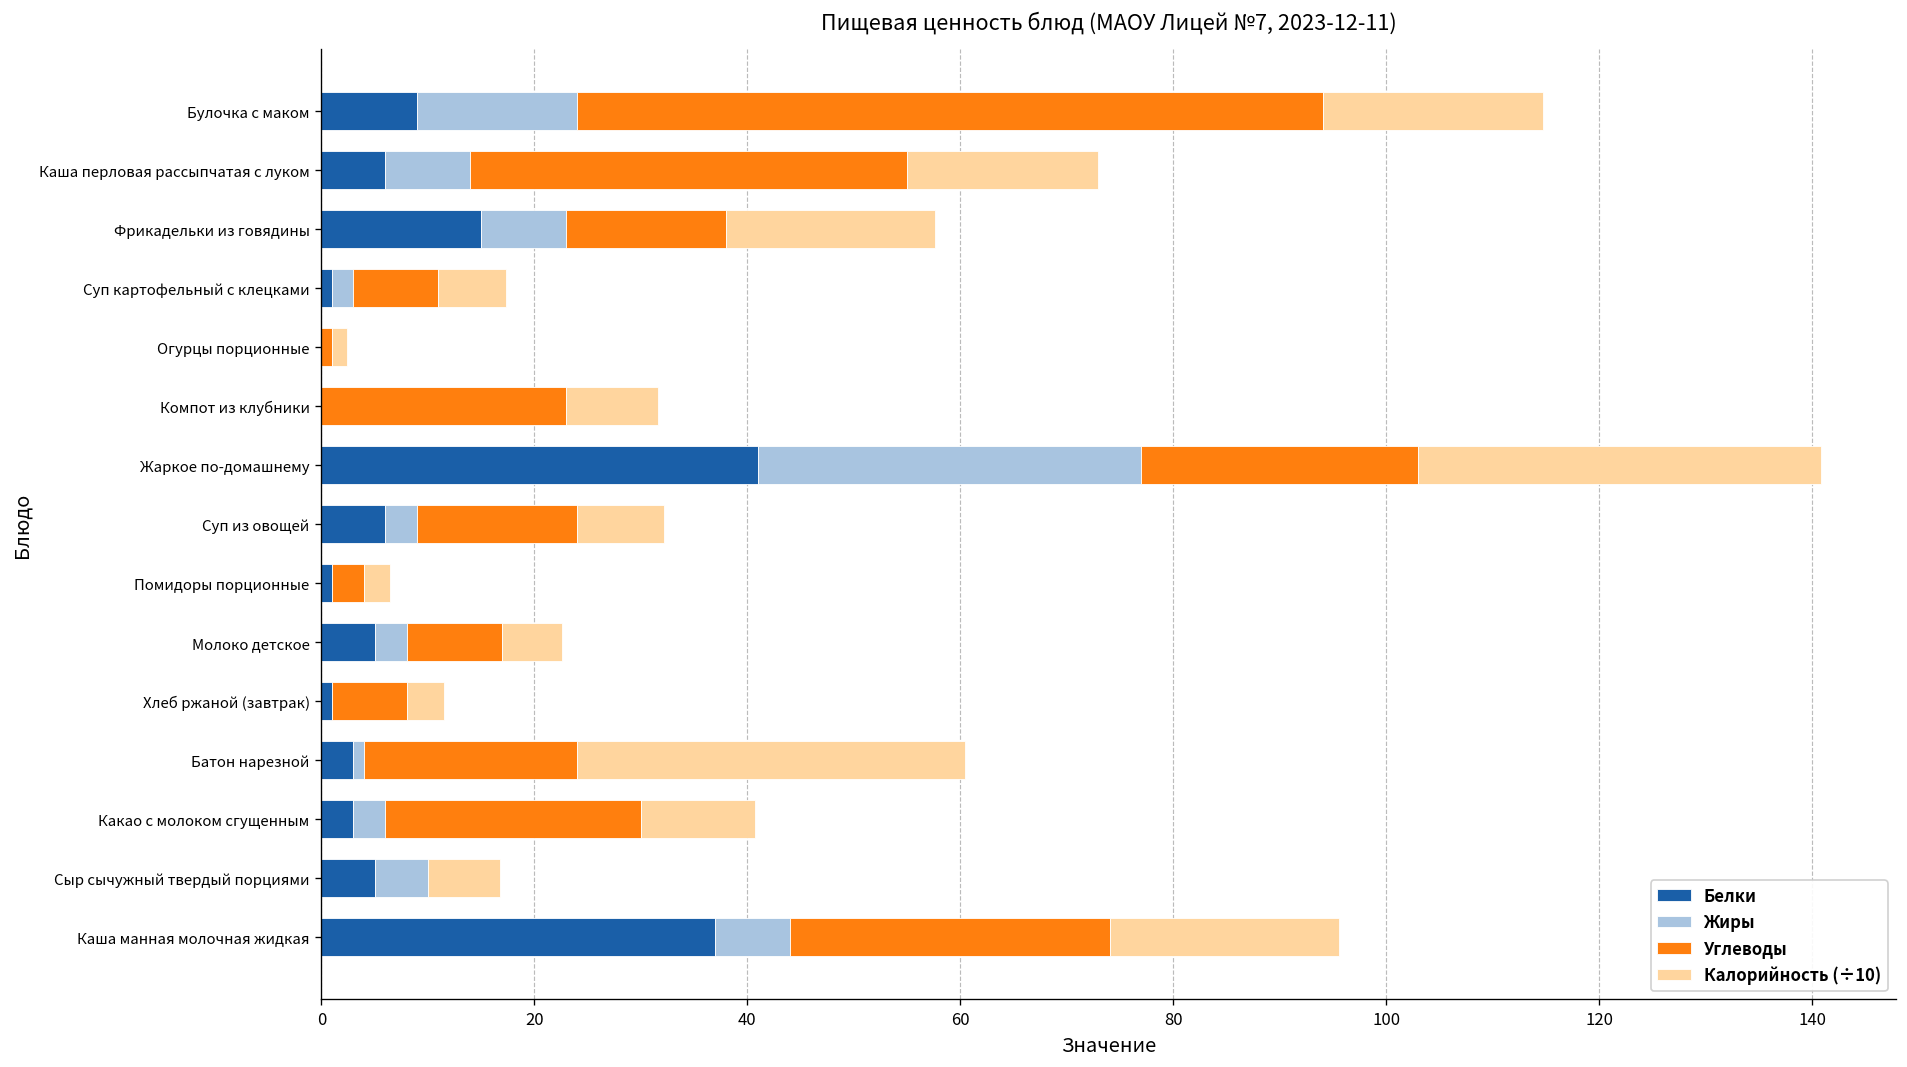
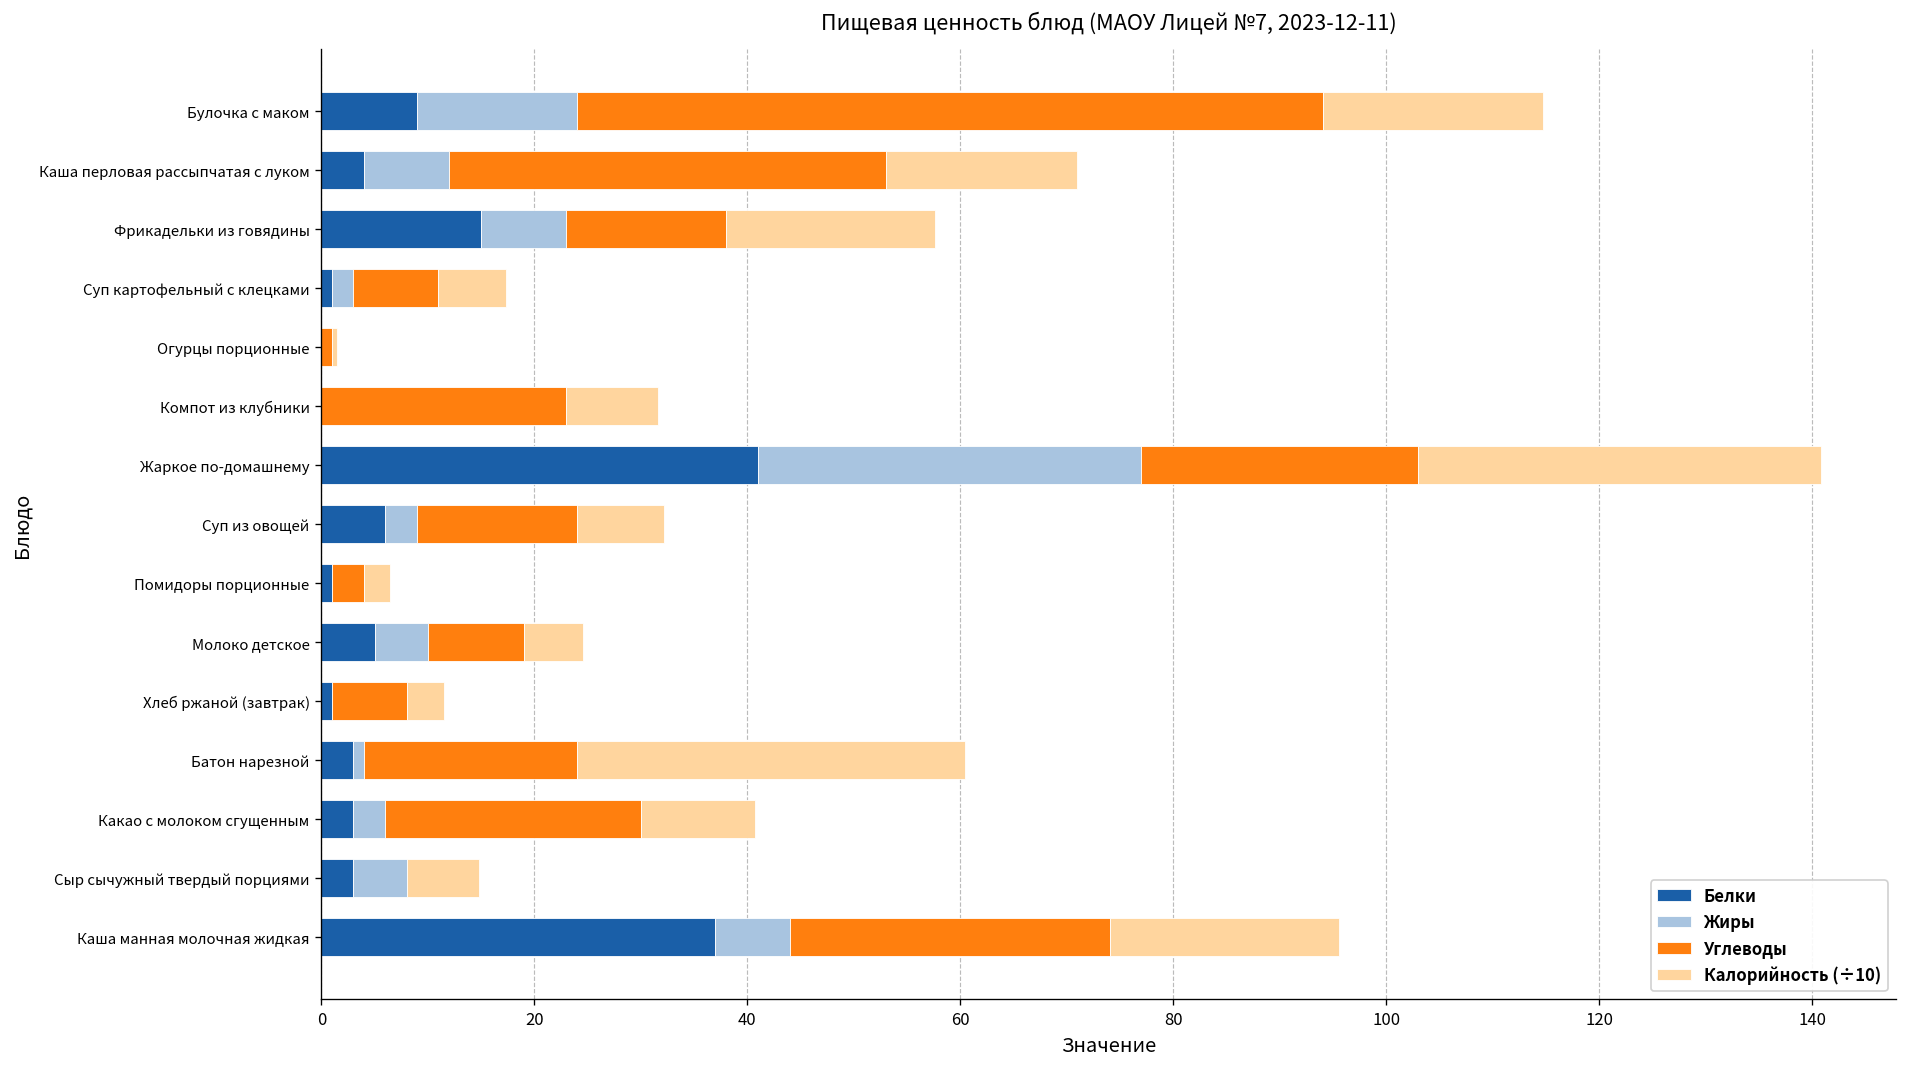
  {
    "Белки": {
      "Булочка с маком": 9,
-     "Каша перловая рассыпчатая с луком": 6,
+     "Каша перловая рассыпчатая с луком": 4,
      "Фрикадельки из говядины": 15,
      "Суп картофельный с клецками": 1,
      "Огурцы порционные": 0,
      "Компот из клубники": 0,
      "Жаркое по-домашнему": 41,
      "Суп из овощей": 6,
      "Помидоры порционные": 1,
      "Молоко детское": 5,
      "Хлеб ржаной (завтрак)": 1,
      "Батон нарезной": 3,
      "Какао с молоком сгущенным": 3,
-     "Сыр сычужный твердый порциями": 5,
+     "Сыр сычужный твердый порциями": 3,
      "Каша манная молочная жидкая": 37
    },
    "Жиры": {
      "Булочка с маком": 15,
      "Каша перловая рассыпчатая с луком": 8,
      "Фрикадельки из говядины": 8,
      "Суп картофельный с клецками": 2,
      "Огурцы порционные": 0,
      "Компот из клубники": 0,
      "Жаркое по-домашнему": 36,
      "Суп из овощей": 3,
      "Помидоры порционные": 0,
-     "Молоко детское": 3,
+     "Молоко детское": 5,
      "Хлеб ржаной (завтрак)": 0,
      "Батон нарезной": 1,
      "Какао с молоком сгущенным": 3,
      "Сыр сычужный твердый порциями": 5,
      "Каша манная молочная жидкая": 7
    },
    "Углеводы": {
      "Булочка с маком": 70,
      "Каша перловая рассыпчатая с луком": 41,
      "Фрикадельки из говядины": 15,
      "Суп картофельный с клецками": 8,
      "Огурцы порционные": 1,
      "Компот из клубники": 23,
      "Жаркое по-домашнему": 26,
      "Суп из овощей": 15,
      "Помидоры порционные": 3,
      "Молоко детское": 9,
      "Хлеб ржаной (завтрак)": 7,
      "Батон нарезной": 20,
      "Какао с молоком сгущенным": 24,
      "Сыр сычужный твердый порциями": 0,
      "Каша манная молочная жидкая": 30
    },
    "Калорийность (÷10)": {
      "Булочка с маком": 21,
      "Каша перловая рассыпчатая с луком": 18,
      "Фрикадельки из говядины": 20,
      "Суп картофельный с клецками": 6,
-     "Огурцы порционные": 1.4,
+     "Огурцы порционные": 0.5,
      "Компот из клубники": 9,
      "Жаркое по-домашнему": 38,
      "Суп из овощей": 8,
      "Помидоры порционные": 2,
      "Молоко детское": 6,
      "Хлеб ржаной (завтрак)": 4,
      "Батон нарезной": 36,
      "Какао с молоком сгущенным": 11,
      "Сыр сычужный твердый порциями": 7,
      "Каша манная молочная жидкая": 22
    }
  }
